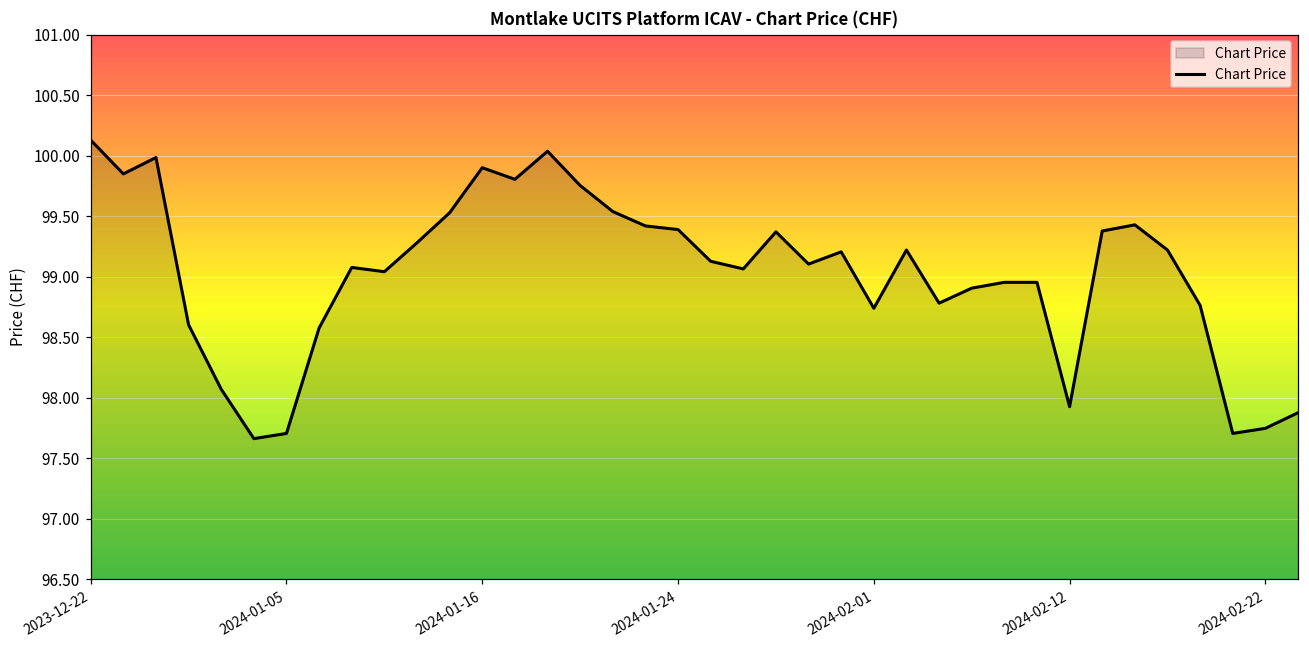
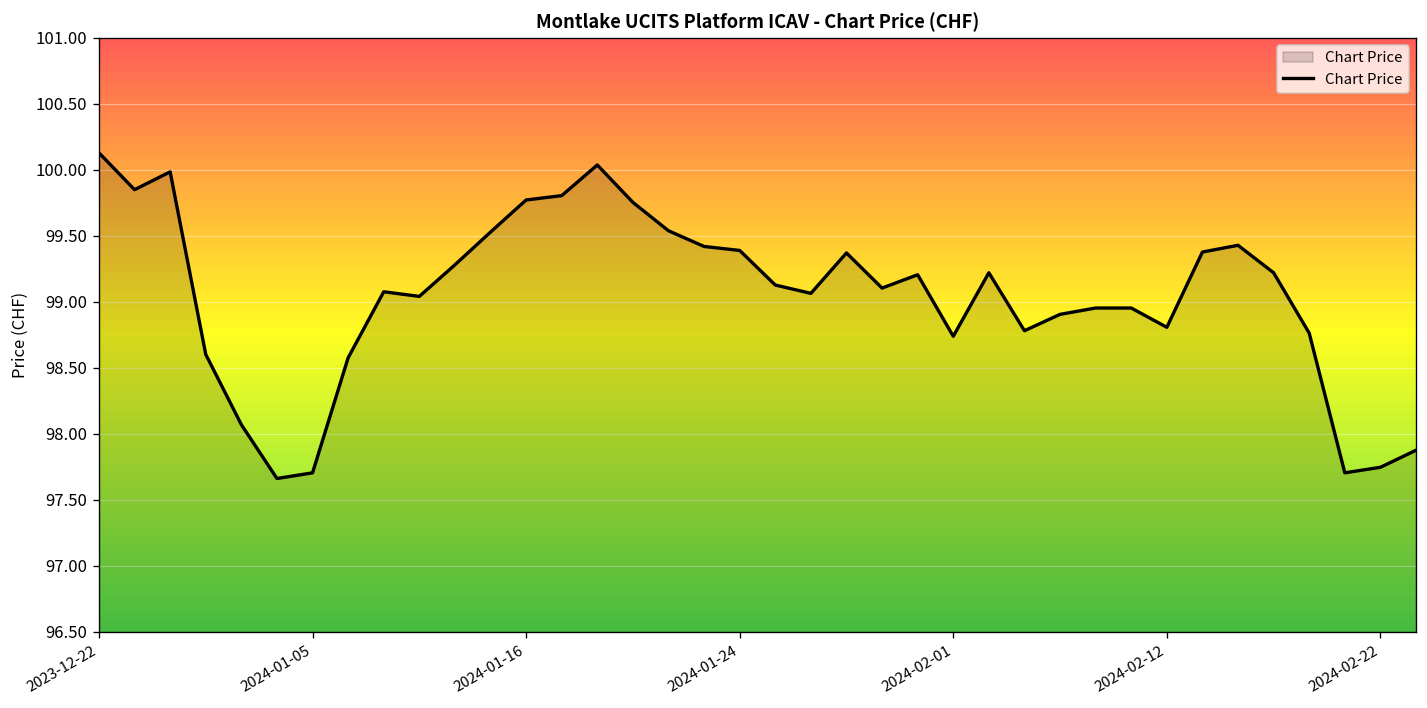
  {
    "2023-12-22": 100.13,
    "2024-01-05": 97.71,
-   "2024-01-16": 99.90,
+   "2024-01-16": 99.77,
    "2024-01-24": 99.39,
    "2024-02-01": 98.74,
-   "2024-02-12": 97.93,
+   "2024-02-12": 98.81,
    "2024-02-22": 97.75
  }
